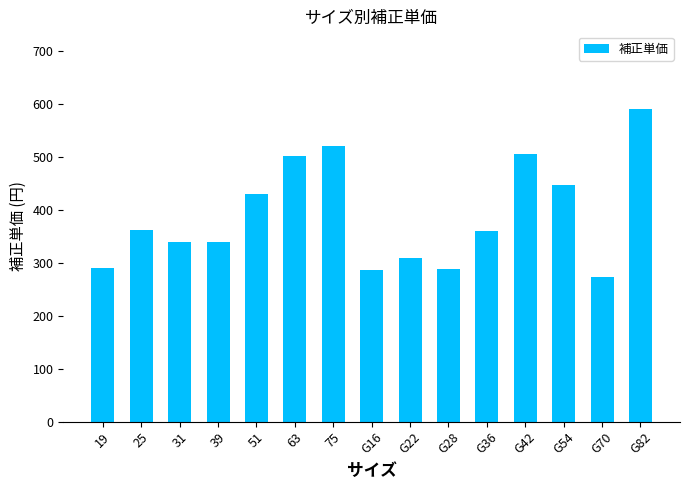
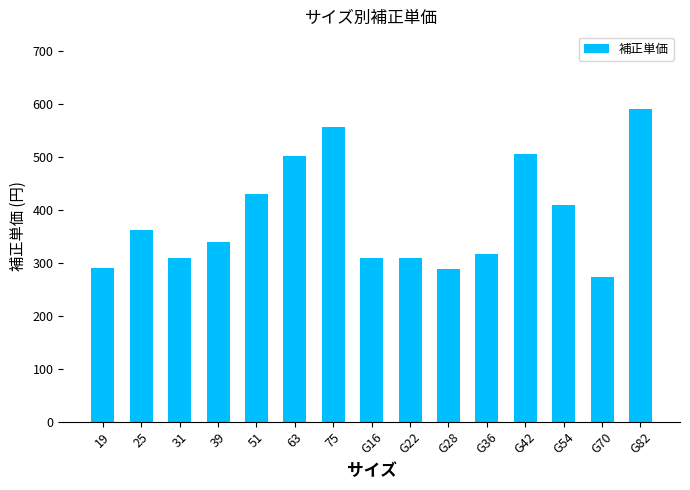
  {
    "19": 290,
    "25": 360,
-   "31": 340,
+   "31": 310,
    "39": 340,
    "51": 430,
    "63": 500,
-   "75": 520,
-   "G16": 290,
+   "75": 560,
+   "G16": 310,
    "G22": 310,
    "G28": 290,
-   "G36": 360,
+   "G36": 320,
    "G42": 510,
-   "G54": 450,
+   "G54": 410,
    "G70": 270,
    "G82": 590
  }
